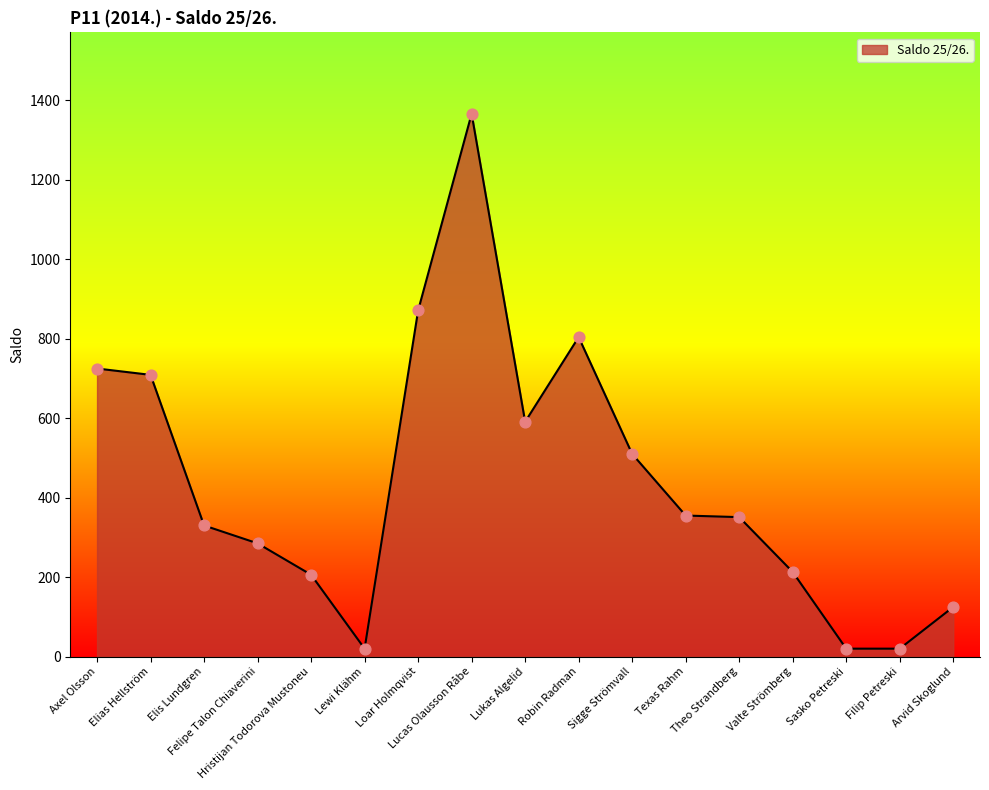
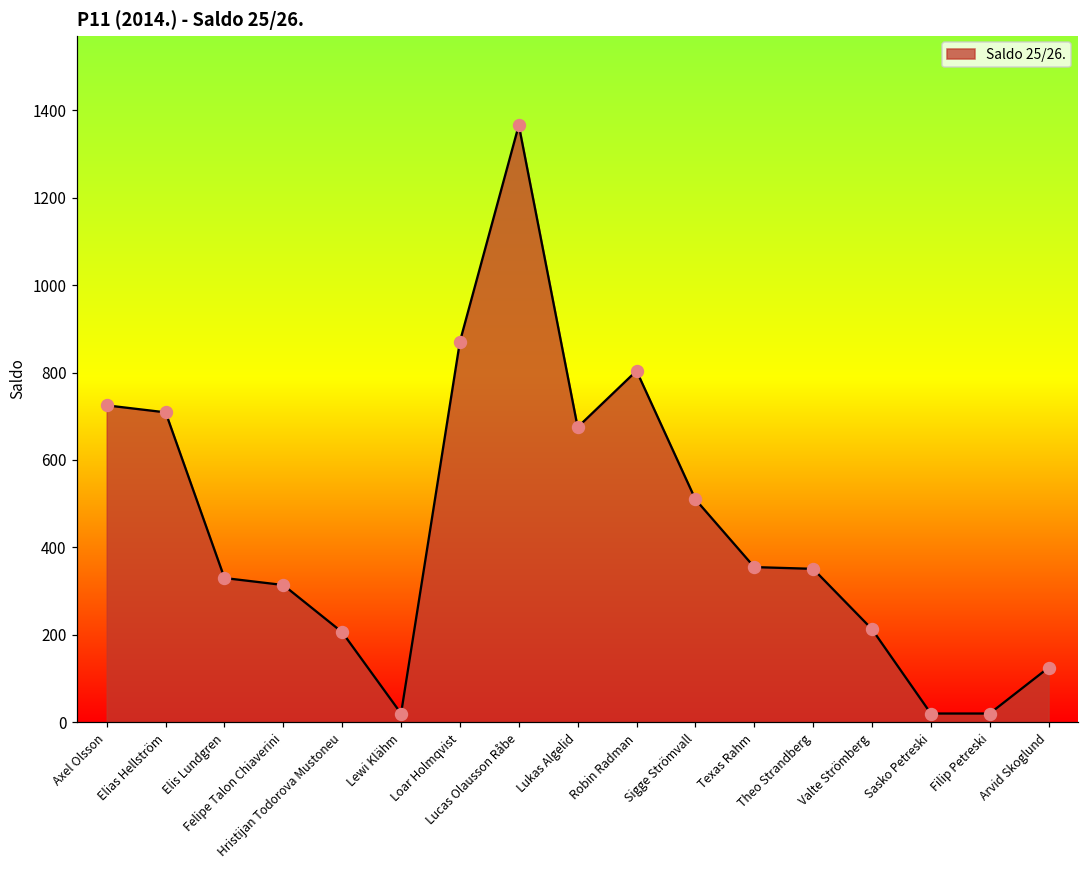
  {
    "Axel Olsson": 730,
    "Elias Hellström": 710,
    "Elis Lundgren": 330,
-   "Felipe Talon Chiaverini": 290,
+   "Felipe Talon Chiaverini": 310,
    "Hristijan Todorova Mustoneu": 210,
    "Lewi Klähm": 20,
    "Loar Holmqvist": 870,
    "Lucas Olausson Råbe": 1370,
-   "Lukas Algelid": 590,
+   "Lukas Algelid": 680,
    "Robin Radman": 800,
    "Sigge Strömvall": 510,
    "Texas Rahm": 360,
    "Theo Strandberg": 350,
    "Valte Strömberg": 210,
    "Sasko Petreski": 20,
    "Filip Petreski": 20,
    "Arvid Skoglund": 130
  }
